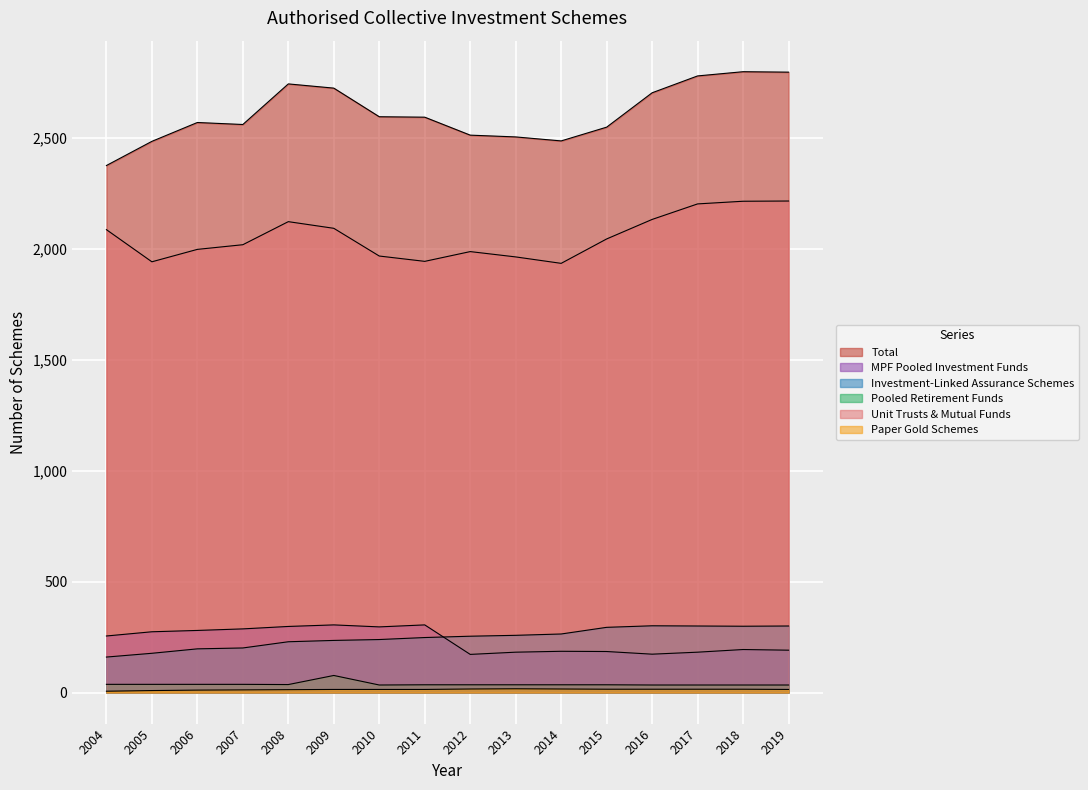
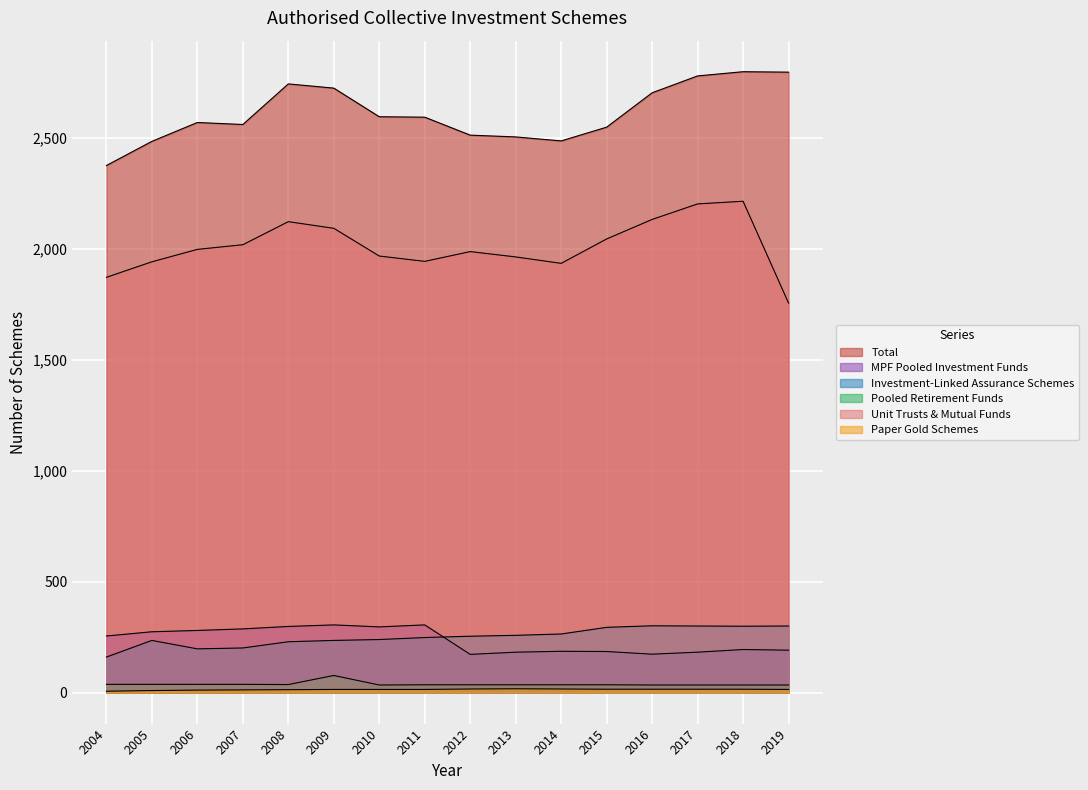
  {
    "Total": {
      "2004": "2,380",
      "2005": "2,490",
      "2006": "2,570",
      "2007": "2,560",
      "2008": "2,740",
      "2009": "2,730",
      "2010": "2,600",
      "2011": "2,590",
      "2012": "2,510",
      "2013": "2,510",
      "2014": "2,490",
      "2015": "2,550",
      "2016": "2,700",
      "2017": "2,780",
      "2018": "2,800",
      "2019": "2,800"
    },
    "MPF Pooled Investment Funds": {
      "2004": "260",
      "2005": "270",
      "2006": "280",
      "2007": "290",
      "2008": "300",
      "2009": "310",
      "2010": "300",
      "2011": "310",
      "2012": "170",
      "2013": "180",
      "2014": "190",
      "2015": "190",
      "2016": "170",
      "2017": "180",
      "2018": "190",
      "2019": "190"
    },
    "Investment-Linked Assurance Schemes": {
      "2004": "160",
-     "2005": "180",
+     "2005": "240",
      "2006": "200",
      "2007": "200",
      "2008": "230",
      "2009": "240",
      "2010": "240",
      "2011": "250",
      "2012": "250",
      "2013": "260",
      "2014": "260",
      "2015": "290",
      "2016": "300",
      "2017": "300",
      "2018": "300",
      "2019": "300"
    },
    "Pooled Retirement Funds": {
      "2004": "40",
      "2005": "40",
      "2006": "40",
      "2007": "40",
      "2008": "40",
      "2009": "80",
      "2010": "30",
      "2011": "40",
      "2012": "40",
      "2013": "40",
      "2014": "40",
      "2015": "40",
      "2016": "30",
      "2017": "30",
      "2018": "30",
      "2019": "30"
    },
    "Unit Trusts & Mutual Funds": {
-     "2004": "2,090",
+     "2004": "1,870",
      "2005": "1,940",
      "2006": "2,000",
      "2007": "2,020",
      "2008": "2,120",
      "2009": "2,090",
      "2010": "1,970",
      "2011": "1,940",
      "2012": "1,990",
      "2013": "1,960",
      "2014": "1,940",
      "2015": "2,050",
      "2016": "2,130",
      "2017": "2,200",
      "2018": "2,220",
-     "2019": "2,220"
+     "2019": "1,760"
    },
    "Paper Gold Schemes": {
      "2004": "10",
      "2005": "10",
      "2006": "10",
      "2007": "10",
      "2008": "10",
      "2009": "10",
      "2010": "10",
      "2011": "10",
      "2012": "20",
      "2013": "20",
      "2014": "20",
      "2015": "20",
      "2016": "20",
      "2017": "20",
      "2018": "20",
      "2019": "10"
    }
  }
